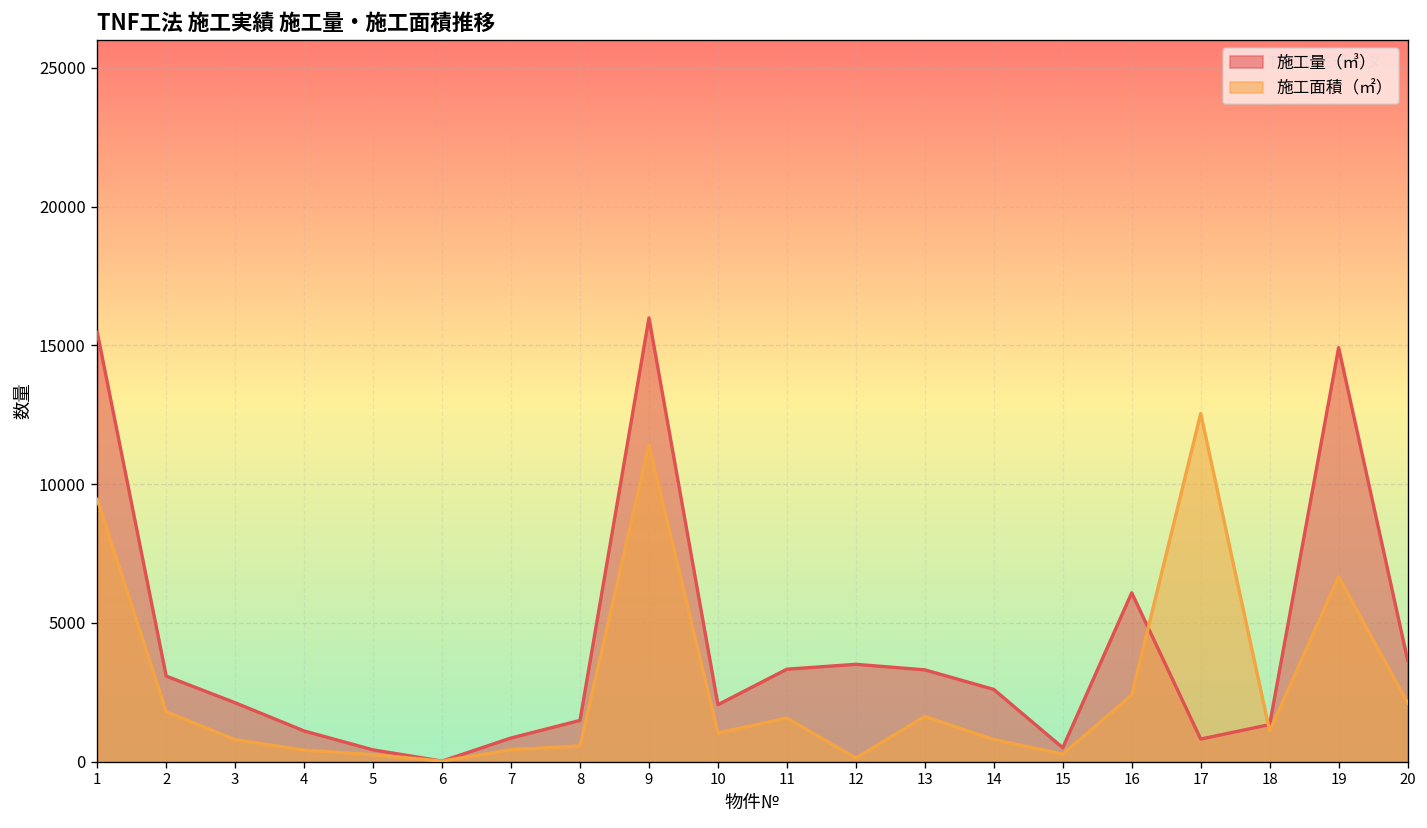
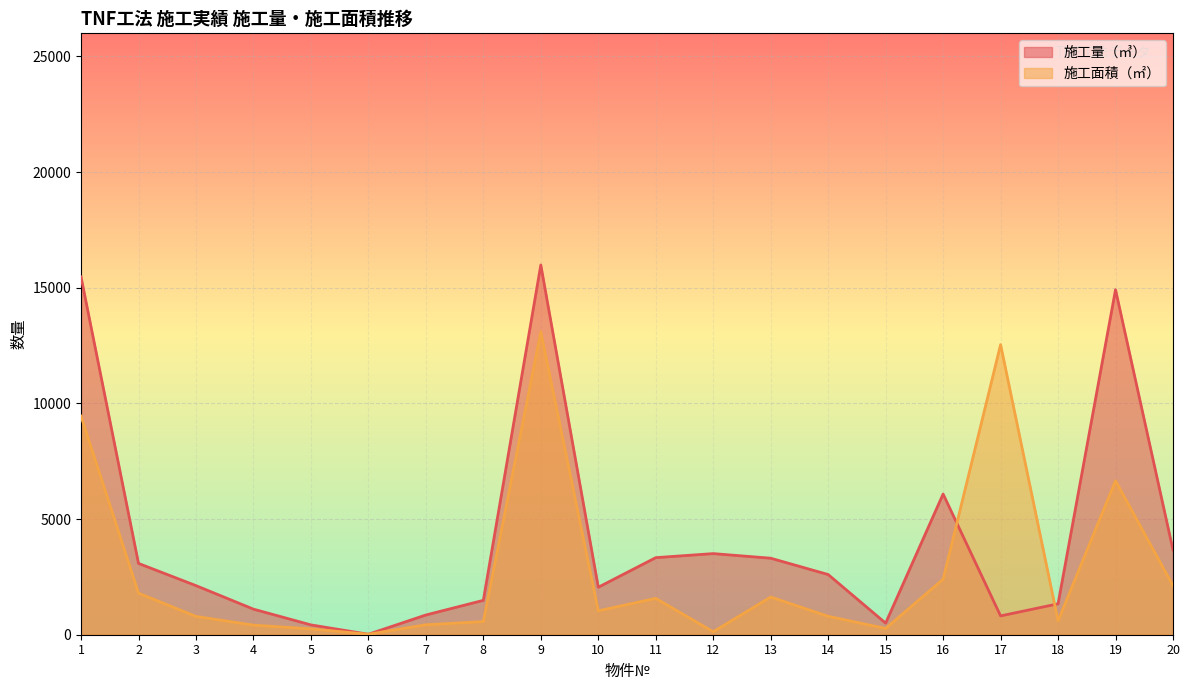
  {
    "施工量（㎥）": {
      "1": 15500,
      "2": 3100,
      "3": 2100,
      "4": 1100,
      "5": 400,
      "7": 900,
      "8": 1500,
      "9": 16000,
      "10": 2100,
      "11": 3300,
      "12": 3500,
      "13": 3300,
      "14": 2600,
      "15": 500,
      "16": 6100,
      "17": 800,
      "18": 1300,
      "19": 14900,
      "20": 3700
    },
    "施工面積（㎡）": {
      "1": 9500,
      "2": 1800,
      "3": 800,
      "4": 400,
      "5": 300,
      "7": 400,
      "8": 600,
-     "9": 11400,
+     "9": 13100,
      "10": 1000,
      "11": 1600,
      "12": 100,
      "13": 1600,
      "14": 800,
      "15": 300,
      "16": 2400,
      "17": 12500,
-     "18": 1100,
+     "18": 600,
      "19": 6700,
      "20": 2100
    }
  }
